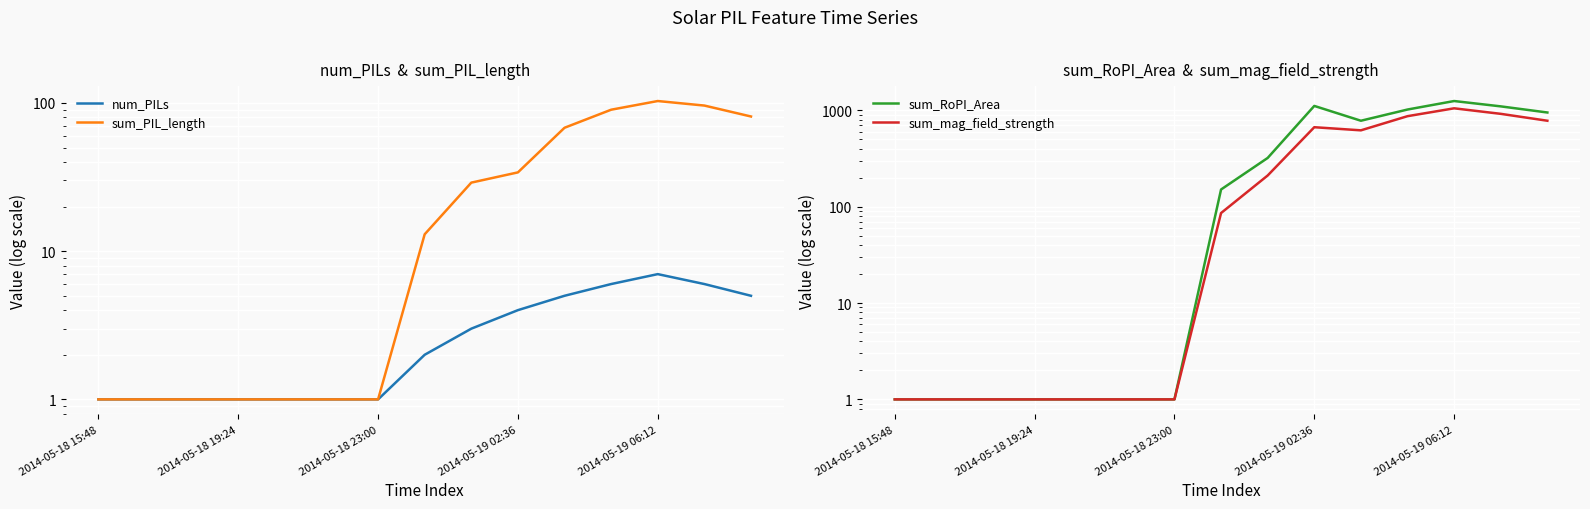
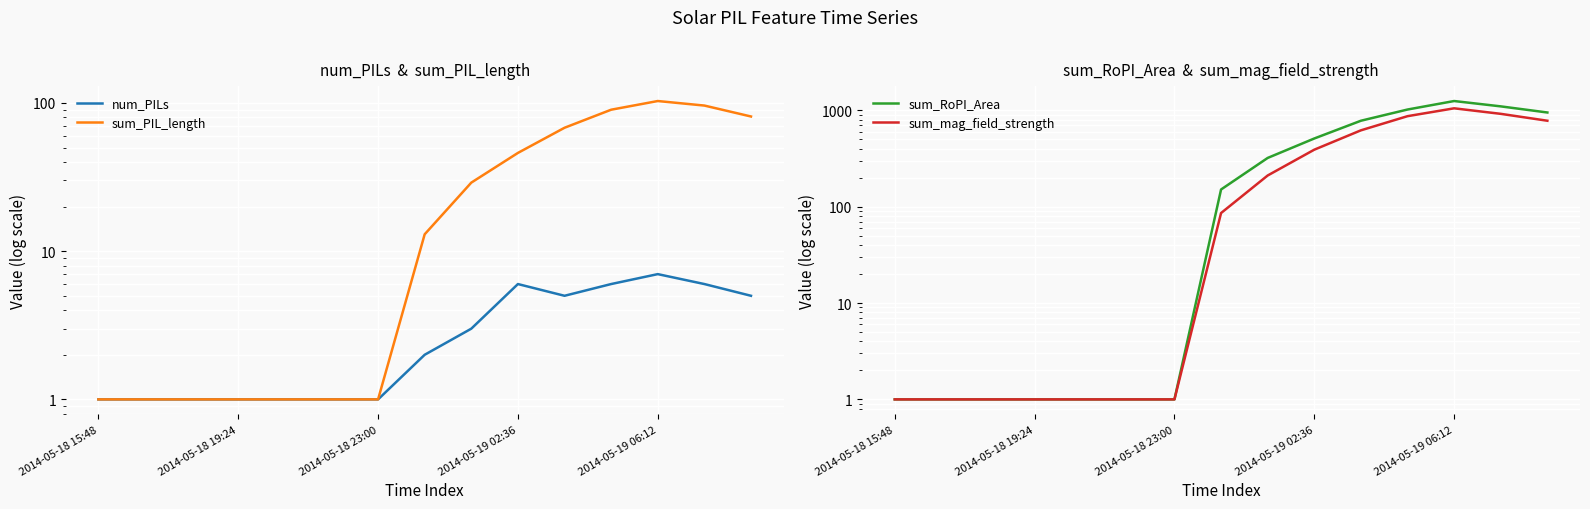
  {
    "num_PILs & sum_PIL_length": {
      "num_PILs": {
-       "2014-05-19 02:36": 4.0,
+       "2014-05-19 02:36": 6.0,
        "2014-05-19 06:12": 7
      },
      "sum_PIL_length": {
-       "2014-05-19 02:36": 34,
+       "2014-05-19 02:36": 46,
        "2014-05-19 06:12": 100
      }
    },
    "sum_RoPI_Area & sum_mag_field_strength": {
      "sum_RoPI_Area": {
-       "2014-05-19 02:36": 1100,
+       "2014-05-19 02:36": 500,
        "2014-05-19 06:12": 1300
      },
      "sum_mag_field_strength": {
-       "2014-05-19 02:36": 700,
+       "2014-05-19 02:36": 390,
        "2014-05-19 06:12": 1100
      }
    }
  }
